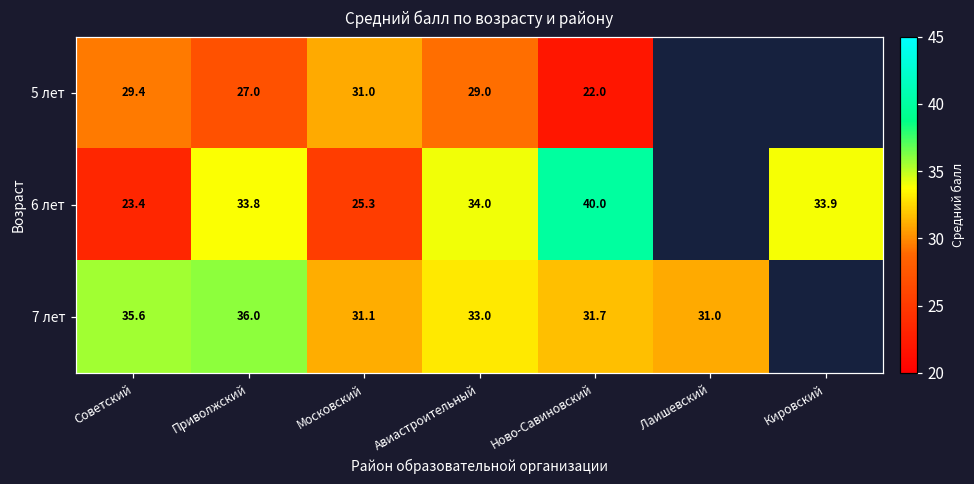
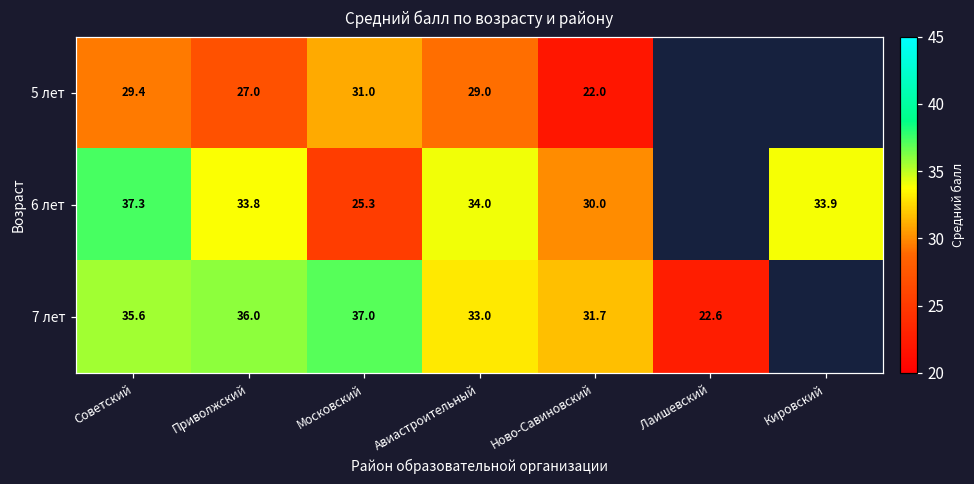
  {
    "5 лет": {
      "Советский": 29.4,
      "Приволжский": 27.0,
      "Московский": 31.0,
      "Авиастроительный": 29.0,
      "Ново-Савиновский": 22.0
    },
    "6 лет": {
-     "Советский": 23.4,
+     "Советский": 37.3,
      "Приволжский": 33.8,
      "Московский": 25.3,
      "Авиастроительный": 34.0,
-     "Ново-Савиновский": 40.0,
+     "Ново-Савиновский": 30.0,
      "Кировский": 33.9
    },
    "7 лет": {
      "Советский": 35.6,
      "Приволжский": 36.0,
-     "Московский": 31.1,
+     "Московский": 37.0,
      "Авиастроительный": 33.0,
      "Ново-Савиновский": 31.7,
-     "Лаишевский": 31.0
+     "Лаишевский": 22.6
    }
  }
